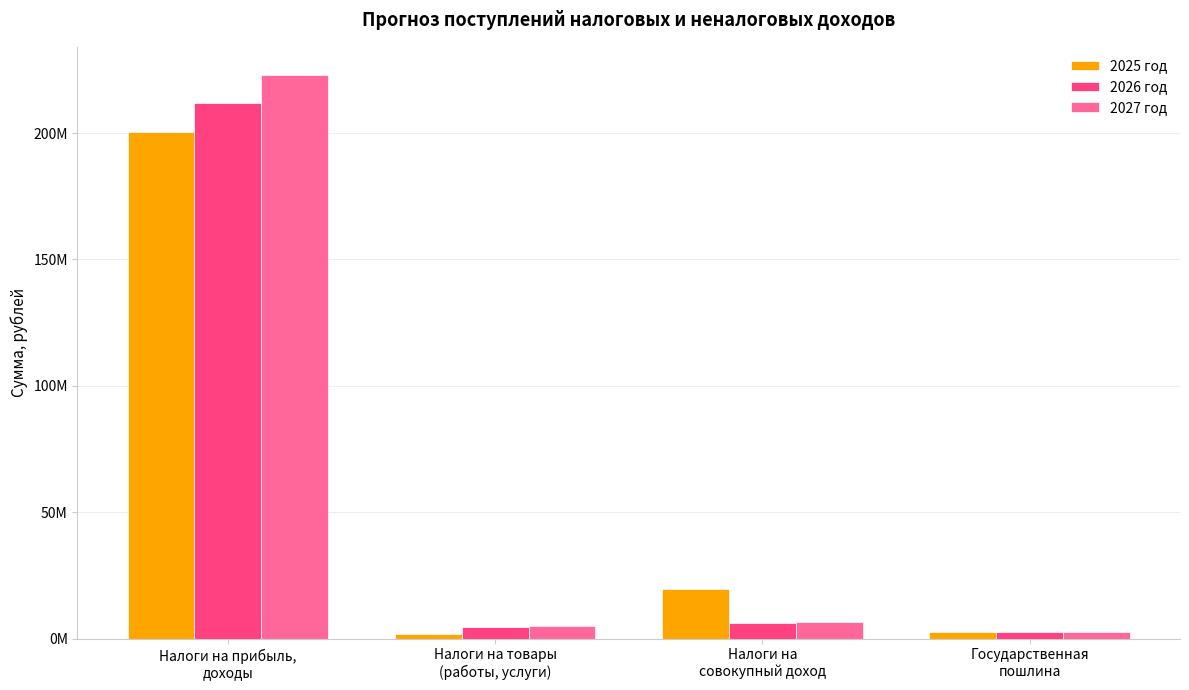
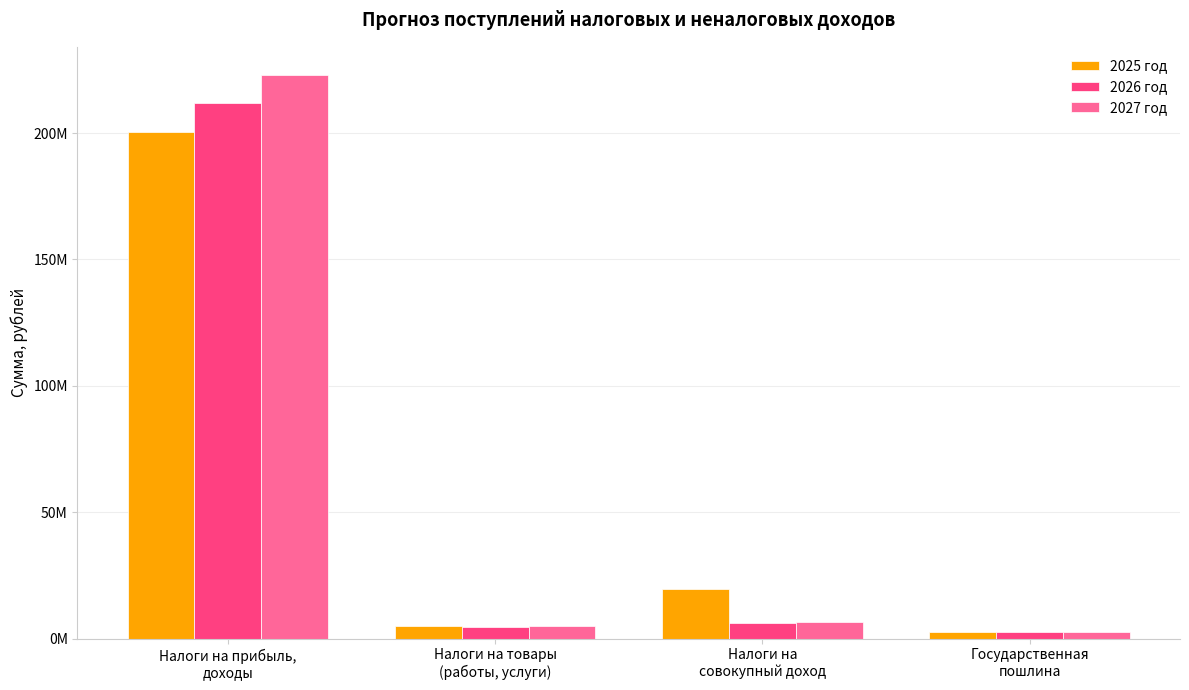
  {
    "2025 год": {
      "Налоги на прибыль, доходы": 200000000,
-     "Налоги на товары (работы, услуги)": 2000000,
+     "Налоги на товары (работы, услуги)": 5000000,
      "Налоги на совокупный доход": 20000000,
      "Государственная пошлина": 3000000
    }
  }
